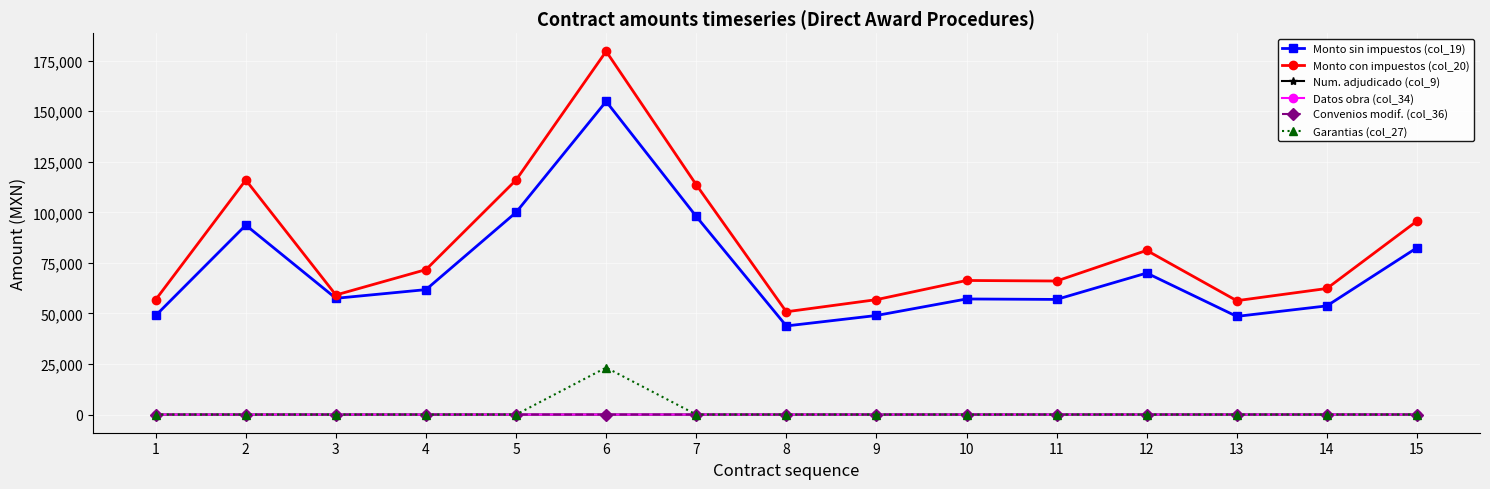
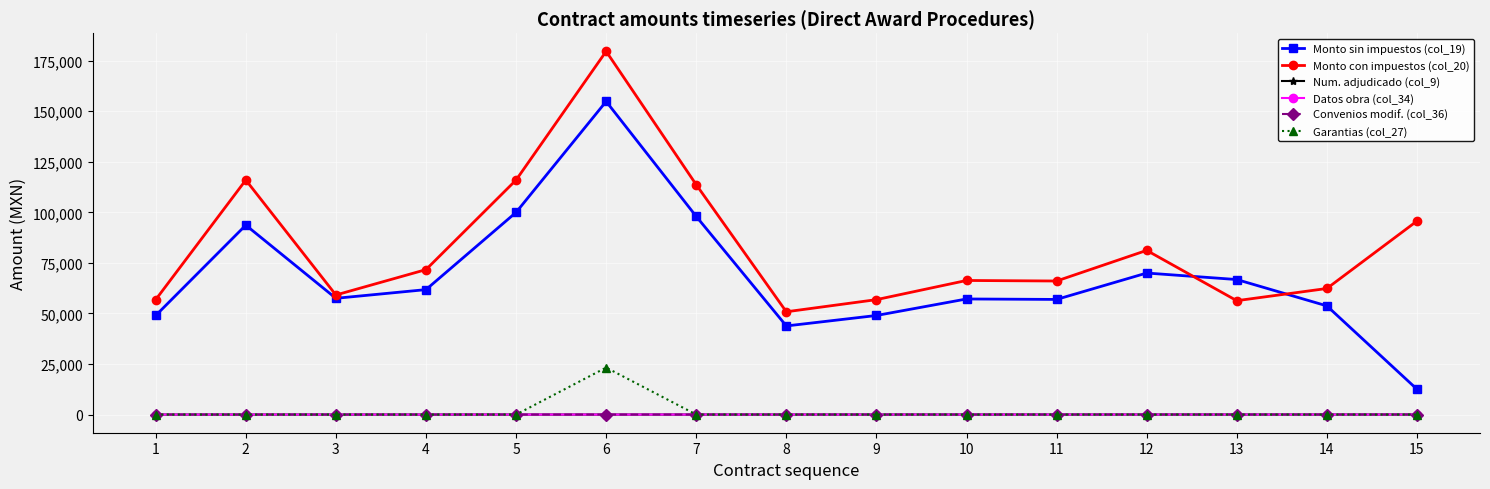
  {
    "Monto sin impuestos (col_19)": {
      "1": "49,000",
      "2": "94,000",
      "3": "58,000",
      "4": "62,000",
      "5": "100,000",
      "6": "155,000",
      "7": "98,000",
      "8": "44,000",
      "9": "49,000",
      "10": "57,000",
      "11": "57,000",
      "12": "70,000",
-     "13": "49,000",
+     "13": "67,000",
      "14": "54,000",
-     "15": "83,000"
+     "15": "13,000"
    },
    "Monto con impuestos (col_20)": {
      "1": "57,000",
      "2": "116,000",
      "3": "59,000",
      "4": "72,000",
      "5": "116,000",
      "6": "180,000",
      "7": "114,000",
      "8": "51,000",
      "9": "57,000",
      "10": "66,000",
      "11": "66,000",
      "12": "81,000",
      "13": "56,000",
      "14": "62,000",
      "15": "96,000"
    },
    "Convenios modif. (col_36)": {
      "6": "0"
    },
    "Garantias (col_27)": {
      "6": "23,000"
    }
  }
